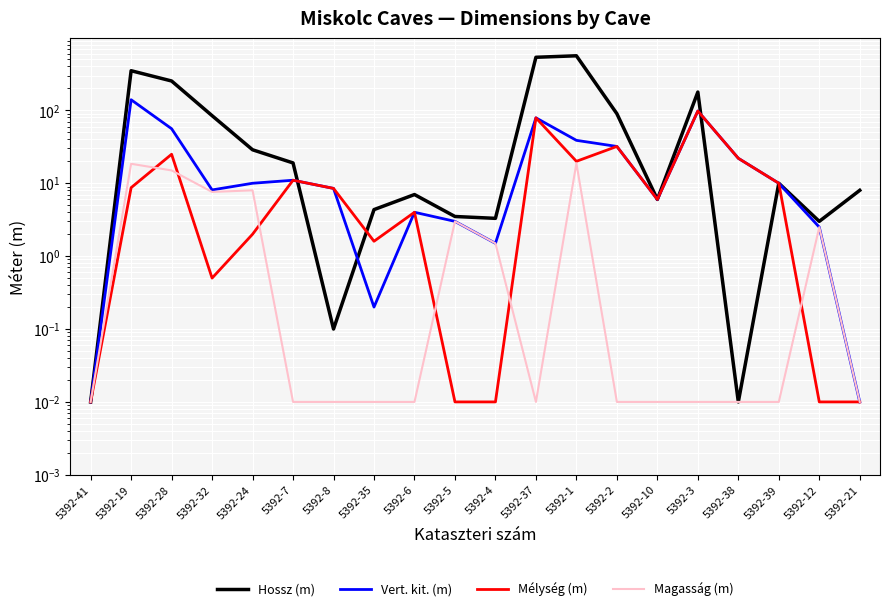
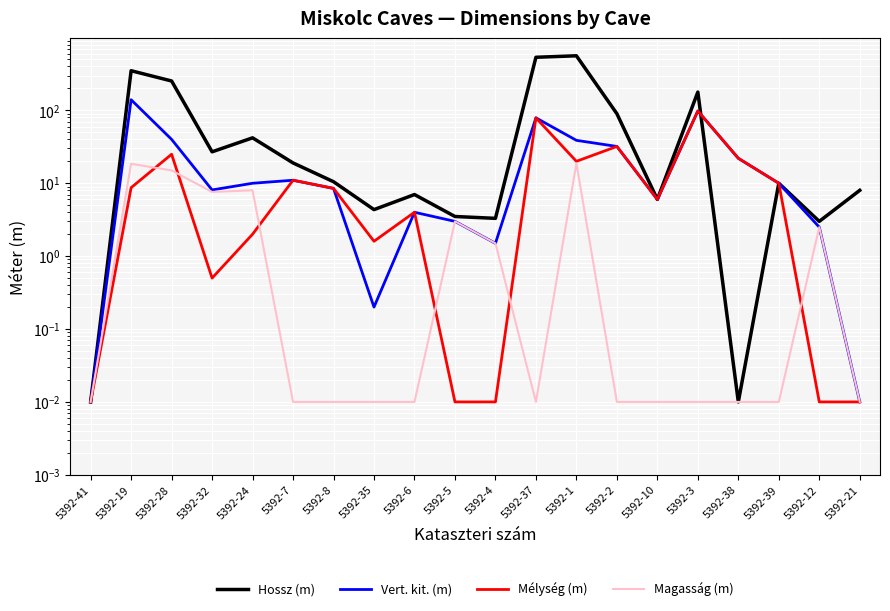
  {
    "Hossz (m)": {
      "5392-19": 400,
      "5392-28": 250,
-     "5392-32": 80,
-     "5392-24": 29,
+     "5392-32": 27,
+     "5392-24": 40,
      "5392-7": 19,
-     "5392-8": 0.1,
+     "5392-8": 11,
      "5392-35": 4,
      "5392-6": 7,
      "5392-5": 4,
      "5392-4": 3,
      "5392-37": 500,
      "5392-1": 600,
      "5392-2": 90,
      "5392-3": 180,
      "5392-12": 3.0,
      "5392-21": 8
    },
    "Vert. kit. (m)": {
      "5392-19": 140,
-     "5392-28": 60,
+     "5392-28": 40,
      "5392-24": 10,
      "5392-35": 0.20,
      "5392-1": 40
    },
    "Mélység (m)": {
      "5392-19": 9,
      "5392-28": 25,
      "5392-32": 0.5,
      "5392-24": 2.0,
      "5392-35": 1.6,
      "5392-5": 0.010,
      "5392-4": 0.010,
      "5392-12": 0.010
    },
    "Magasság (m)": {
      "5392-19": 19,
      "5392-28": 15,
      "5392-24": 8,
      "5392-7": 0.010,
      "5392-8": 0.010,
      "5392-35": 0.010,
      "5392-6": 0.010,
      "5392-37": 0.010,
      "5392-2": 0.010,
      "5392-10": 0.010,
      "5392-3": 0.010,
      "5392-39": 0.010
    }
  }
